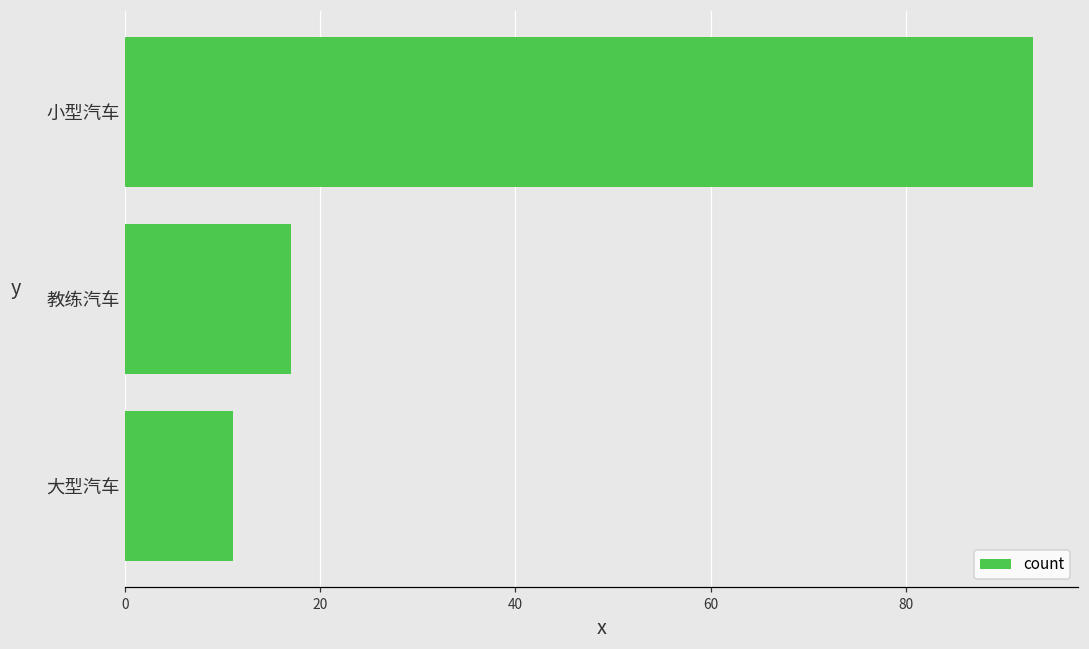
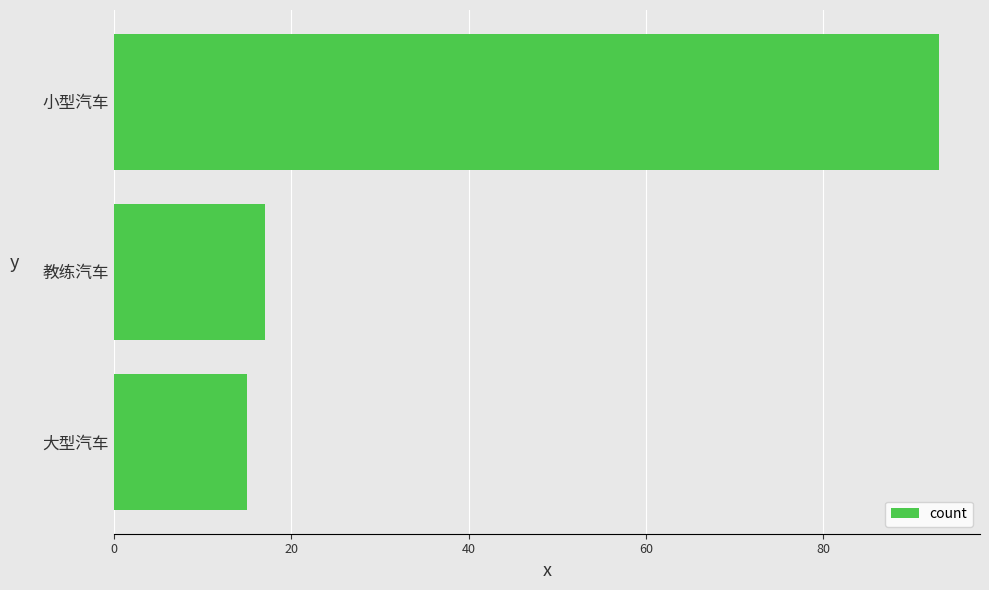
  {
    "小型汽车": 93,
    "教练汽车": 17,
-   "大型汽车": 11
+   "大型汽车": 15
  }
